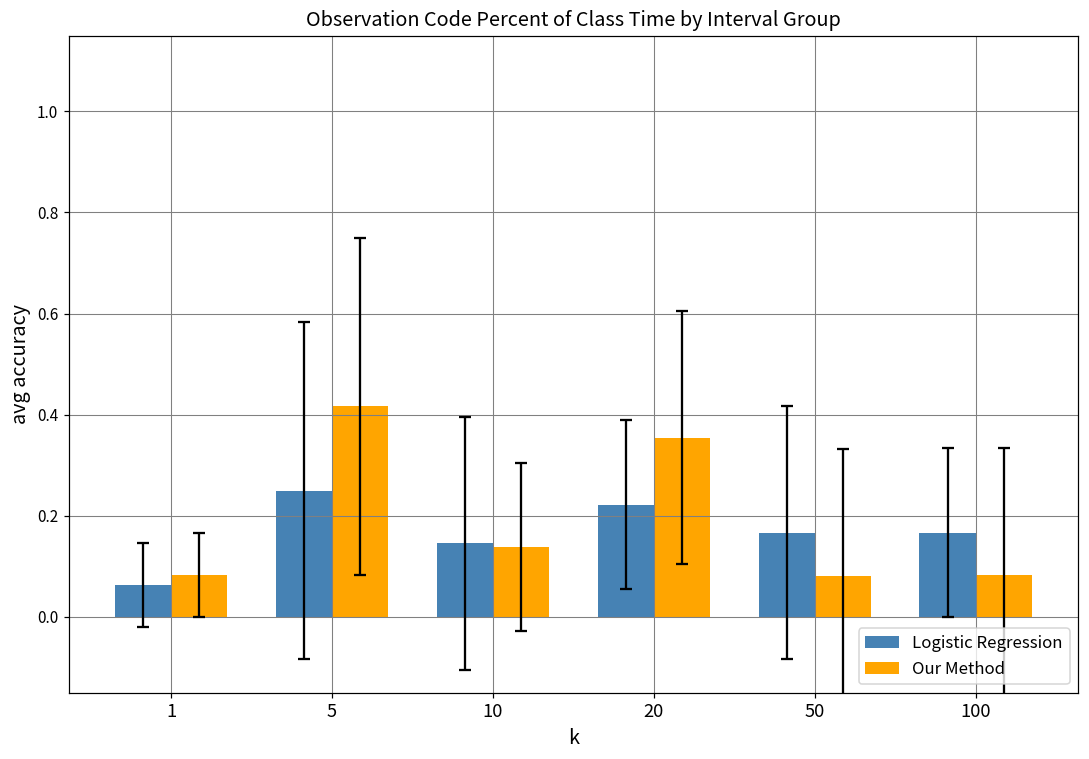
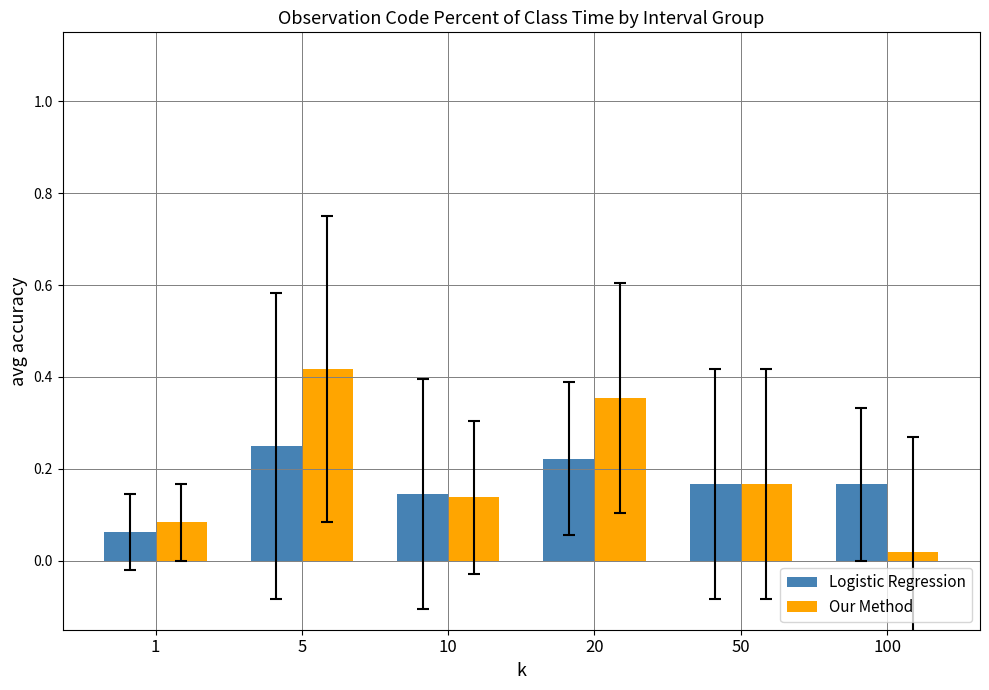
  {
    "Our Method": {
      "1": 0.08,
      "5": 0.42,
      "10": 0.14,
      "20": 0.35,
-     "50": 0.08,
-     "100": 0.08
+     "50": 0.17,
+     "100": 0.02
    }
  }
